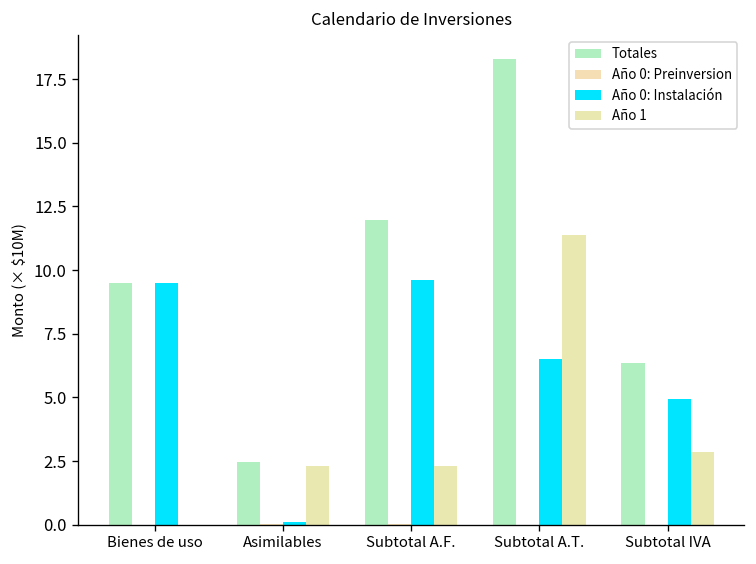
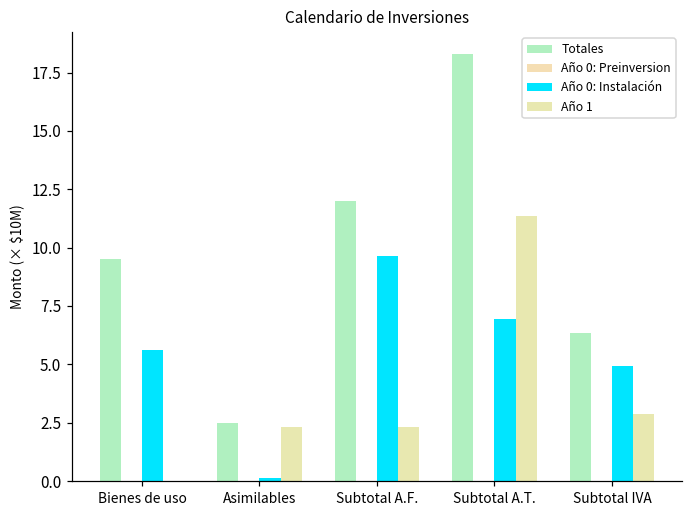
  {
    "Año 0: Instalación": {
-     "Bienes de uso": 9.5,
+     "Bienes de uso": 5.6,
      "Asimilables": 0.1,
      "Subtotal A.F.": 9.6,
-     "Subtotal A.T.": 6.5,
+     "Subtotal A.T.": 7.0,
      "Subtotal IVA": 4.9
    }
  }
